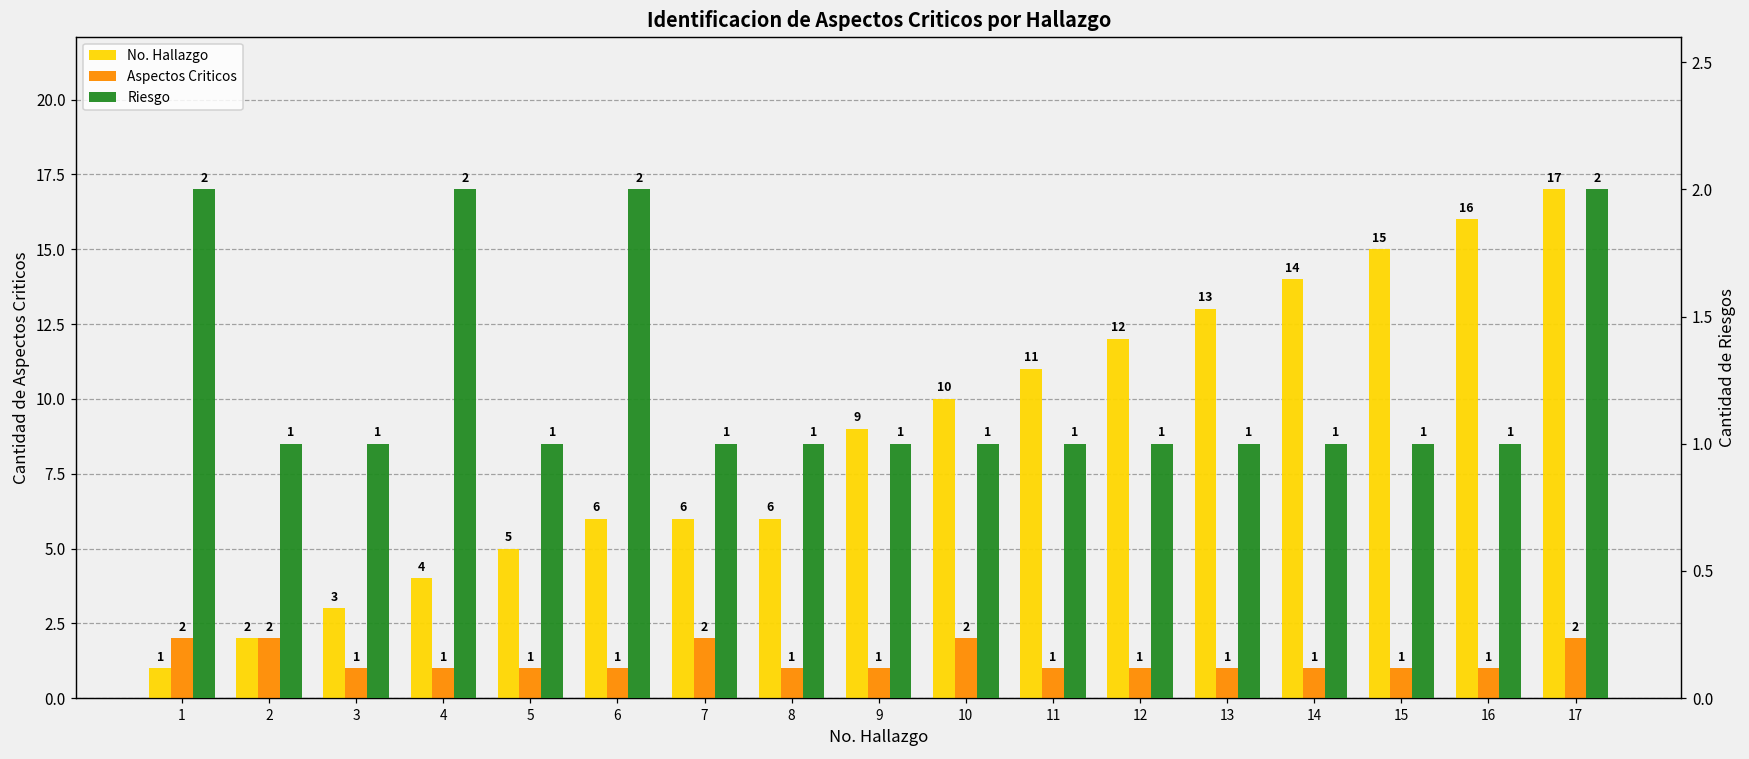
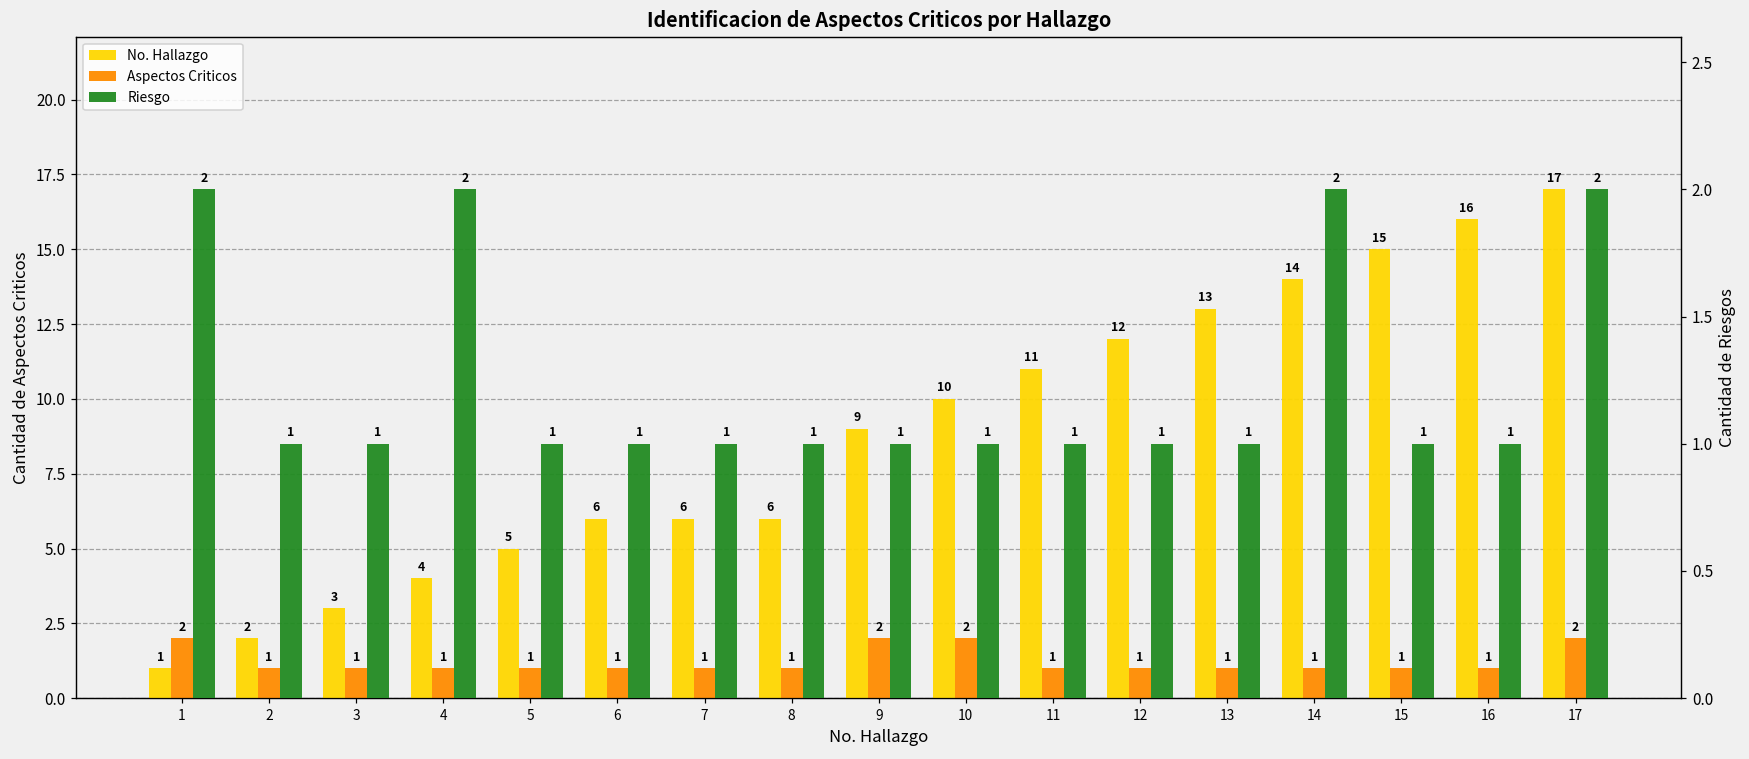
  {
    "No. Hallazgo": {
      "1": 1,
      "2": 2,
      "3": 3,
      "4": 4,
      "5": 5,
      "6": 6,
      "7": 6,
      "8": 6,
      "9": 9,
      "10": 10,
      "11": 11,
      "12": 12,
      "13": 13,
      "14": 14,
      "15": 15,
      "16": 16,
      "17": 17
    },
    "Aspectos Criticos": {
      "1": 2,
-     "2": 2,
+     "2": 1,
      "3": 1,
      "4": 1,
      "5": 1,
      "6": 1,
-     "7": 2,
+     "7": 1,
      "8": 1,
-     "9": 1,
+     "9": 2,
      "10": 2,
      "11": 1,
      "12": 1,
      "13": 1,
      "14": 1,
      "15": 1,
      "16": 1,
      "17": 2
    },
    "Riesgo": {
      "1": 2,
      "2": 1,
      "3": 1,
      "4": 2,
      "5": 1,
-     "6": 2,
+     "6": 1,
      "7": 1,
      "8": 1,
      "9": 1,
      "10": 1,
      "11": 1,
      "12": 1,
      "13": 1,
-     "14": 1,
+     "14": 2,
      "15": 1,
      "16": 1,
      "17": 2
    }
  }
